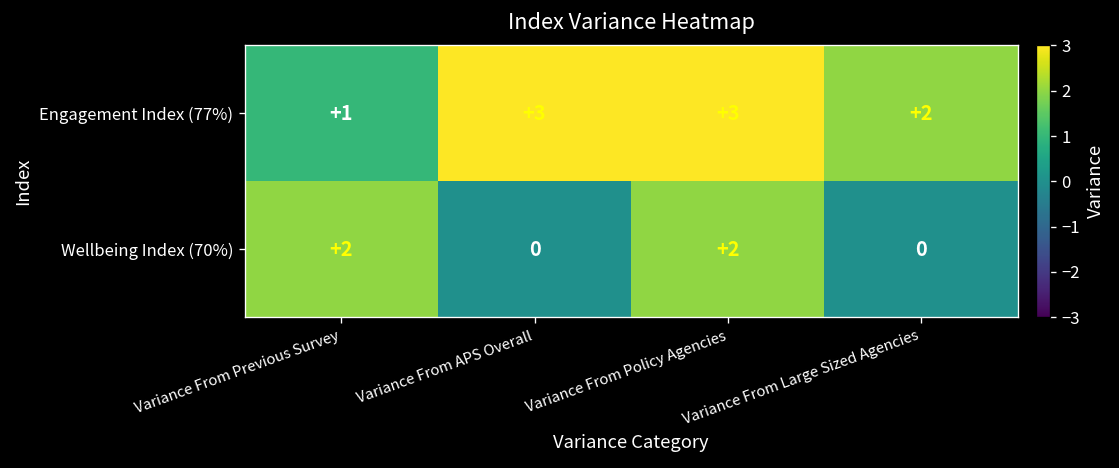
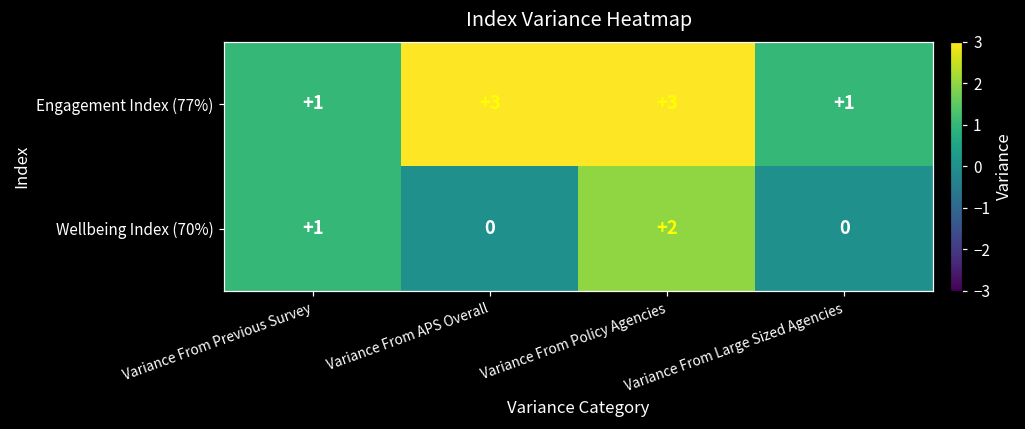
  {
    "Engagement Index (77%)": {
      "Variance From Previous Survey": "+1",
-     "Variance From Large Sized Agencies": "+2"
+     "Variance From Large Sized Agencies": "+1"
    },
    "Wellbeing Index (70%)": {
-     "Variance From Previous Survey": "+2",
+     "Variance From Previous Survey": "+1",
      "Variance From APS Overall": "0",
      "Variance From Policy Agencies": "+2",
      "Variance From Large Sized Agencies": "0"
    }
  }
